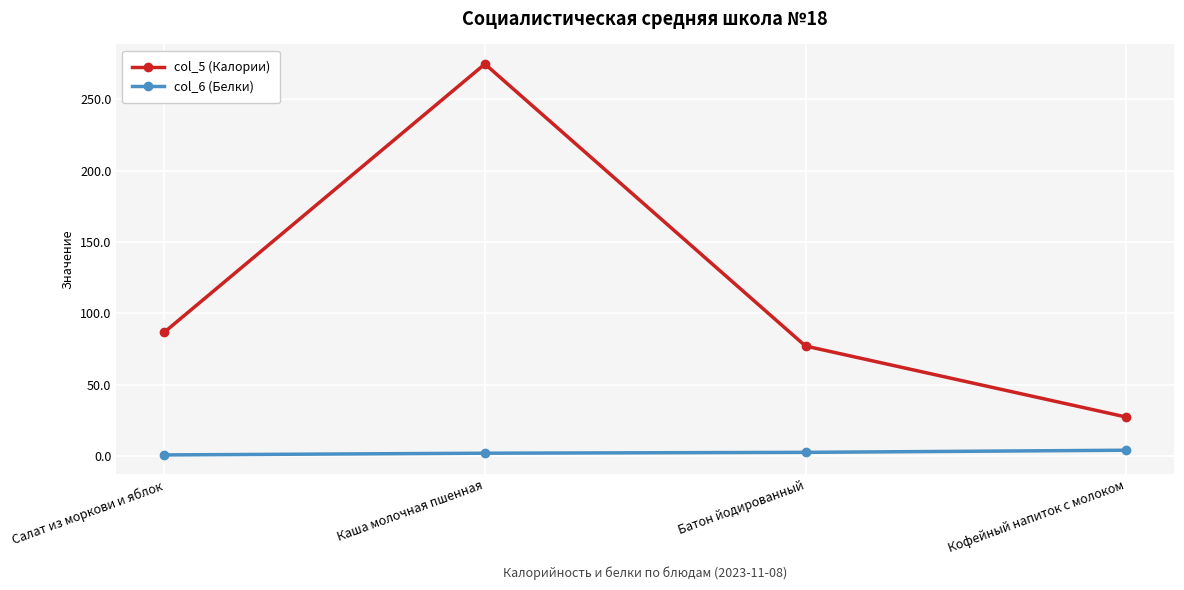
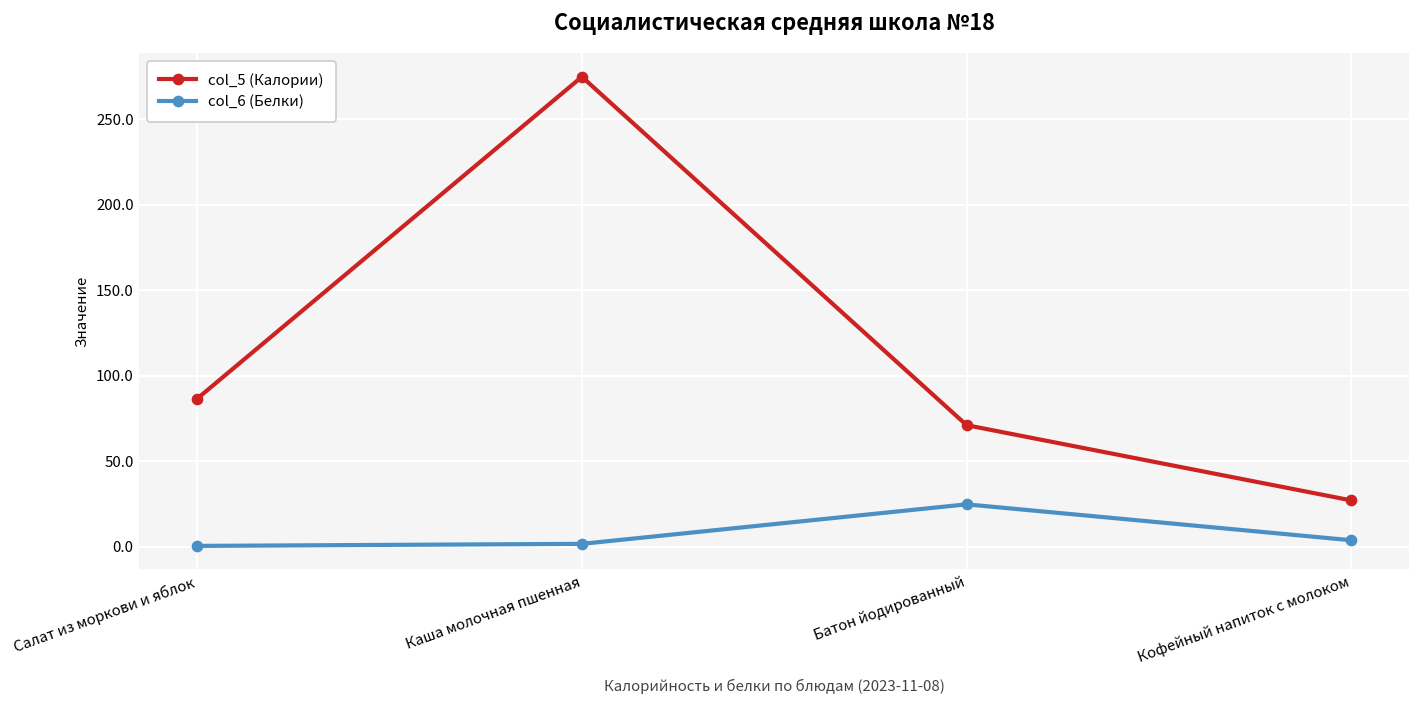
  {
    "col_5 (Калории)": {
      "Салат из моркови и яблок": 87,
      "Каша молочная пшенная": 275,
-     "Батон йодированный": 77,
+     "Батон йодированный": 71,
      "Кофейный напиток с молоком": 27
    },
    "col_6 (Белки)": {
      "Салат из моркови и яблок": 1,
      "Каша молочная пшенная": 2,
-     "Батон йодированный": 2,
+     "Батон йодированный": 25,
      "Кофейный напиток с молоком": 4
    }
  }
